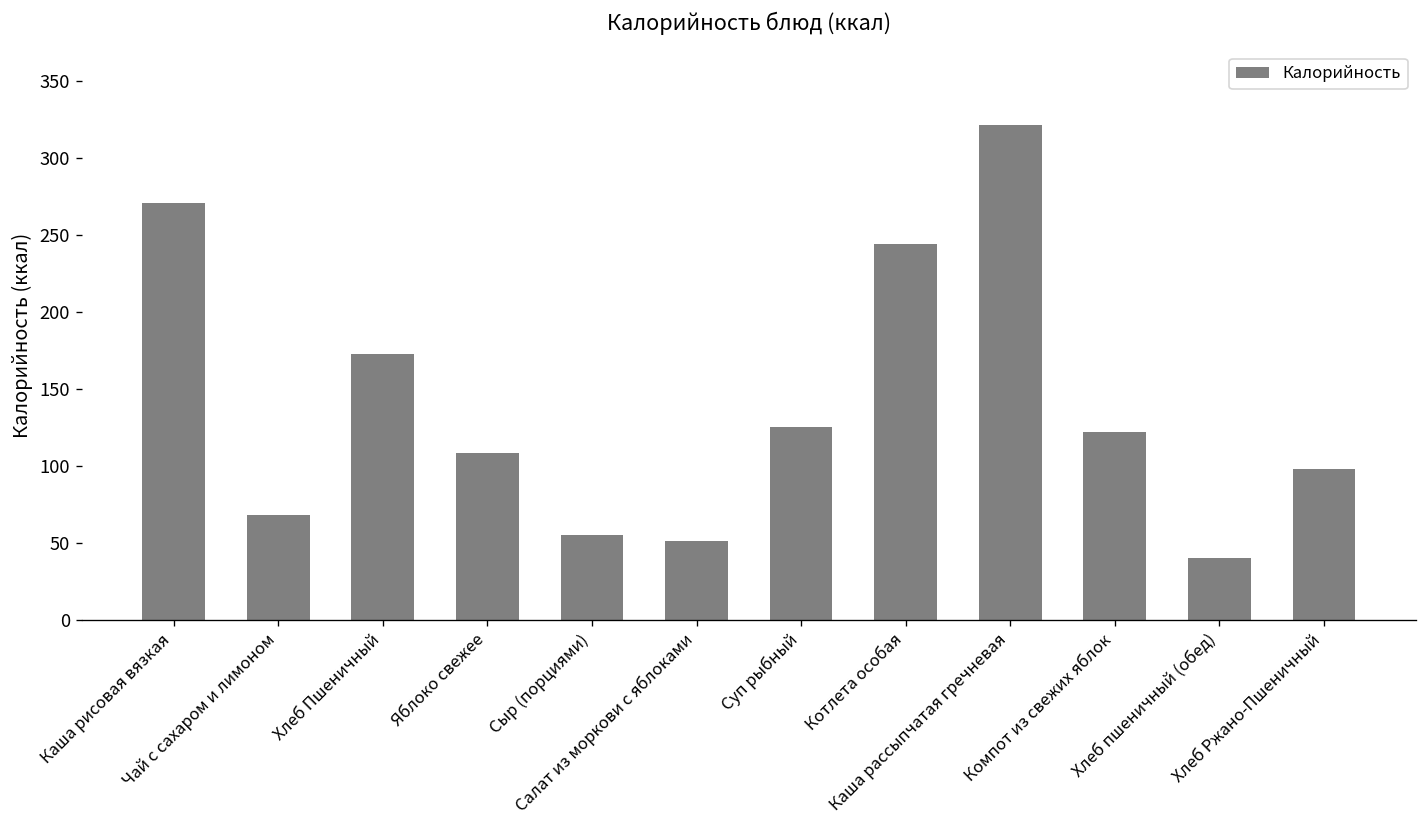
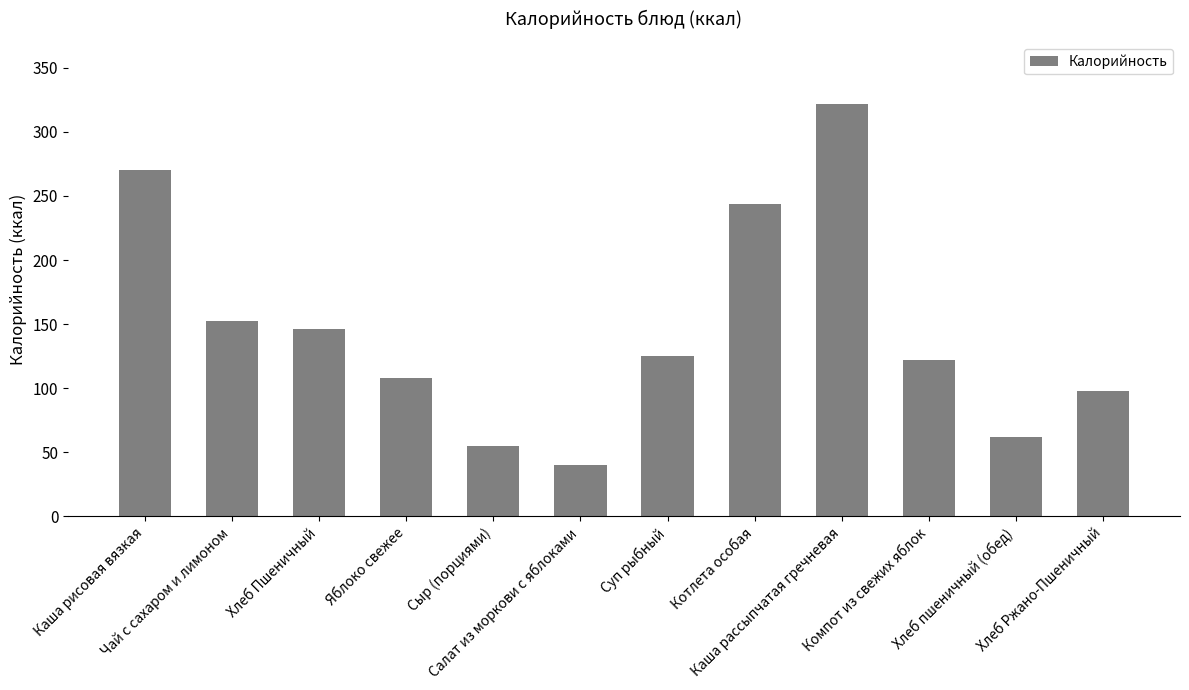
  {
    "Каша рисовая вязкая": 271,
-   "Чай с сахаром и лимоном": 68,
-   "Хлеб Пшеничный": 173,
+   "Чай с сахаром и лимоном": 152,
+   "Хлеб Пшеничный": 146,
    "Яблоко свежее": 108,
    "Сыр (порциями)": 55,
-   "Салат из моркови с яблоками": 51,
+   "Салат из моркови с яблоками": 41,
    "Суп рыбный": 126,
    "Котлета особая": 244,
    "Каша рассыпчатая гречневая": 322,
    "Компот из свежих яблок": 122,
-   "Хлеб пшеничный (обед)": 40,
+   "Хлеб пшеничный (обед)": 62,
    "Хлеб Ржано-Пшеничный": 98
  }
